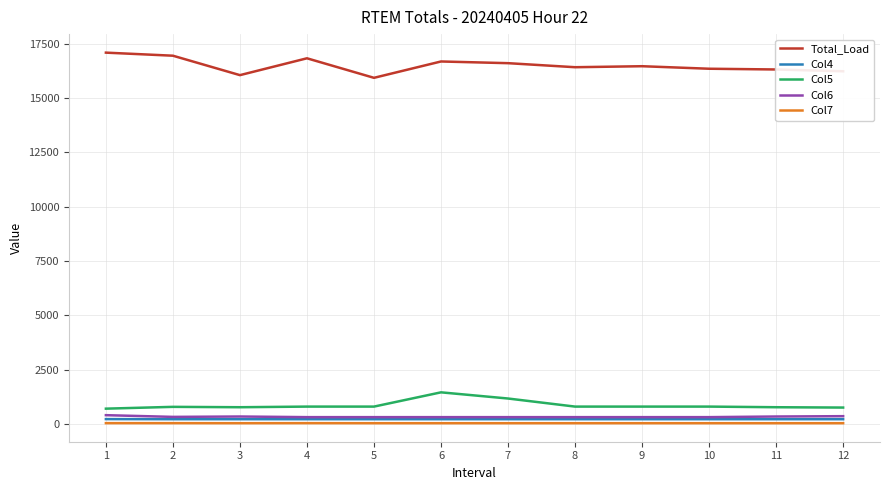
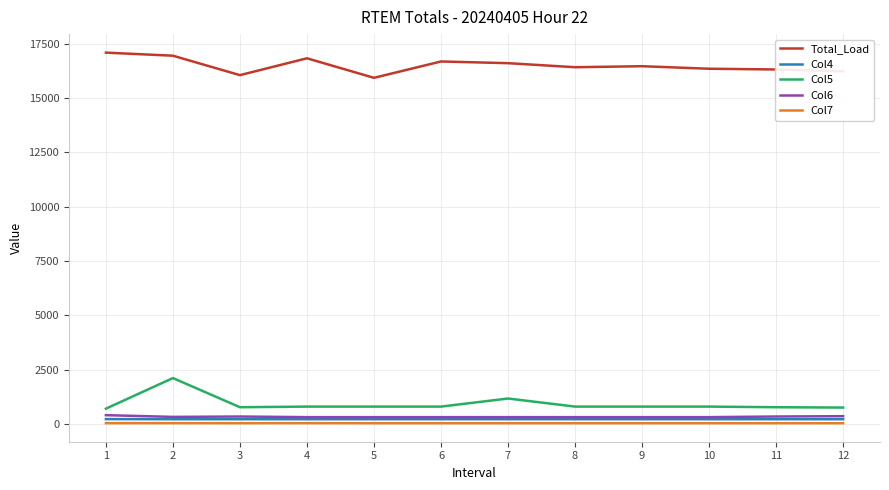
  {
    "Total_Load": {
      "1": 17100,
      "2": 16900,
      "3": 16100,
      "4": 16800,
      "5": 15900,
      "6": 16700,
      "7": 16600,
      "8": 16400,
      "9": 16500,
      "10": 16300
    },
    "Col4": {
      "1": 200,
      "3": 200,
      "11": 200,
      "12": 200
    },
    "Col5": {
      "1": 700,
-     "2": 800,
+     "2": 2100,
      "3": 800,
      "4": 800,
      "5": 800,
-     "6": 1500,
+     "6": 800,
      "7": 1200,
      "8": 800,
      "9": 800,
      "10": 800,
      "11": 800,
      "12": 800
    },
    "Col6": {
      "1": 400,
      "3": 300,
      "11": 300,
      "12": 400
    },
    "Col7": {
      "1": 0,
      "2": 0,
      "3": 0,
      "4": 0,
      "5": 0,
      "6": 0,
      "7": 0,
      "8": 0,
      "9": 0,
      "10": 0,
      "11": 0,
      "12": 0
    }
  }
